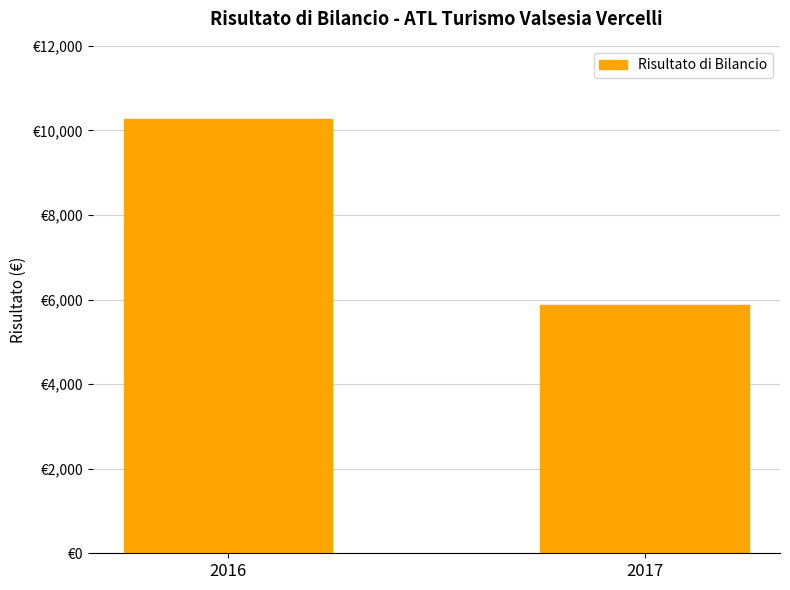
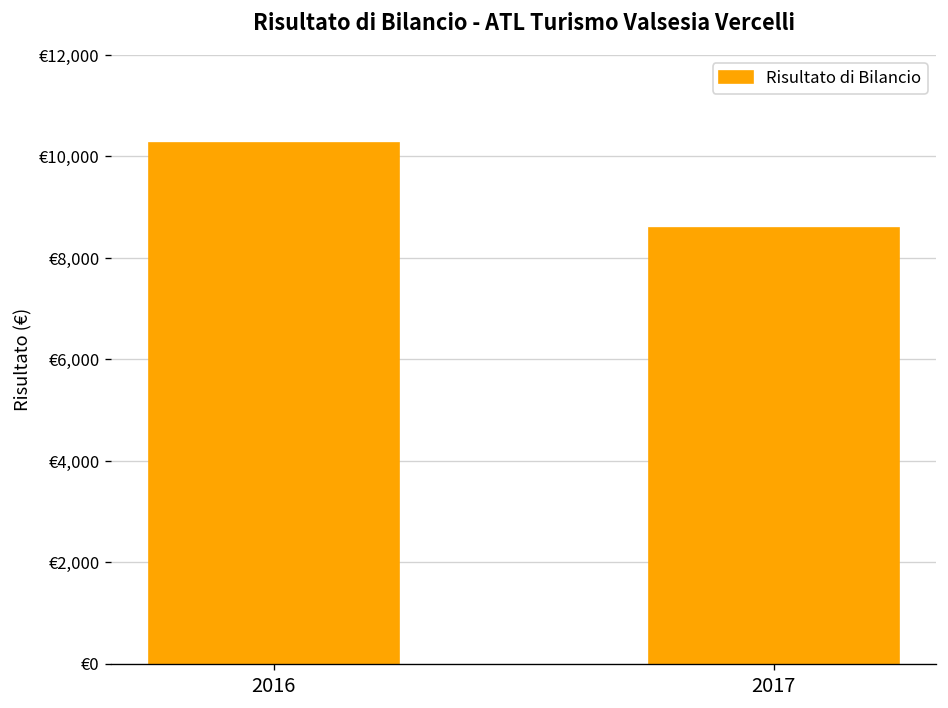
  {
    "2016": "€10,300",
-   "2017": "€5,900"
+   "2017": "€8,600"
  }
